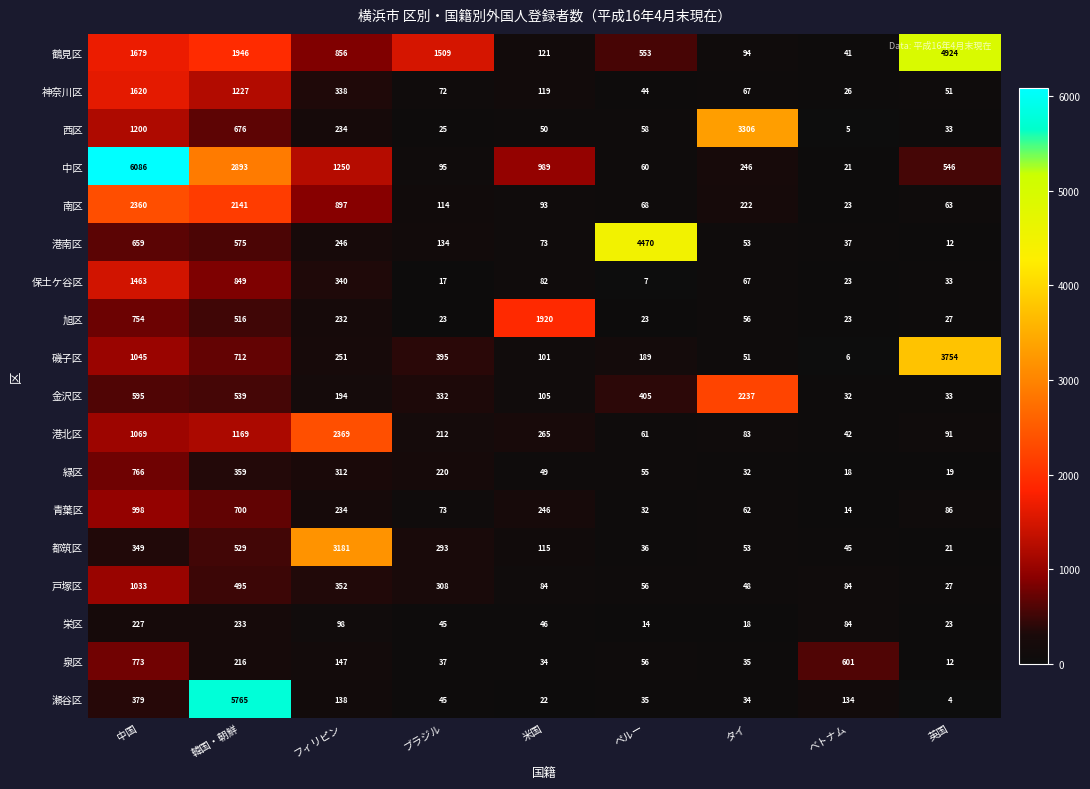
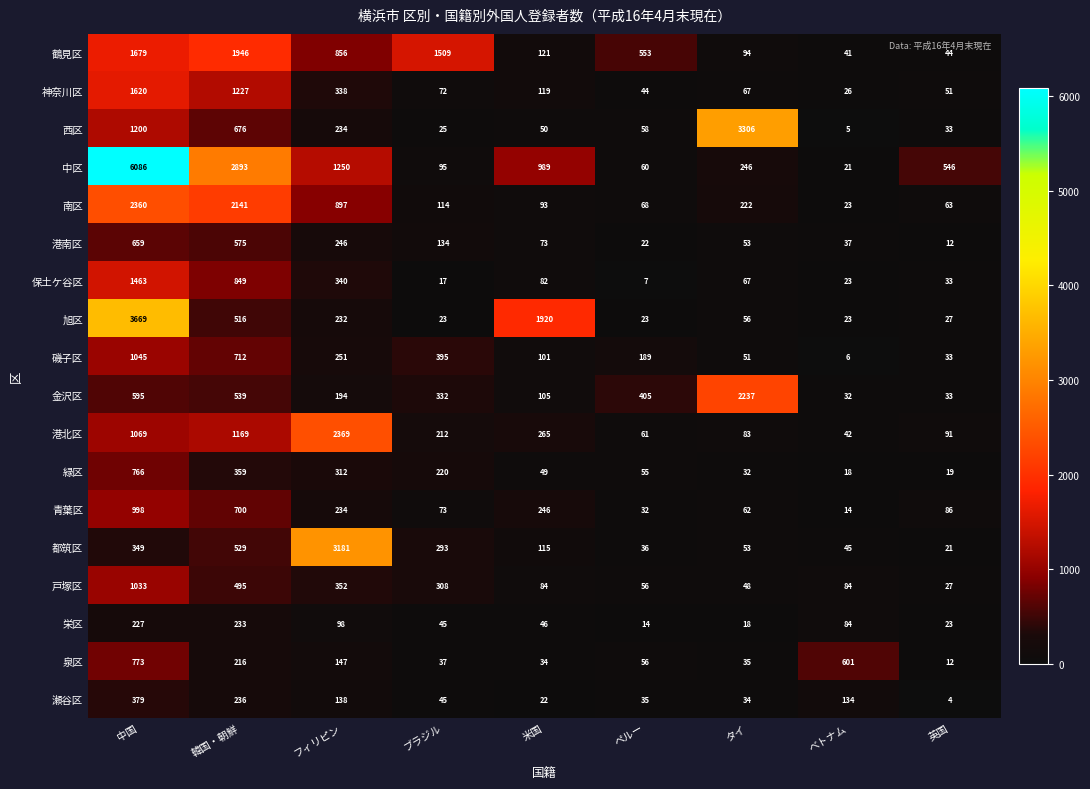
  {
    "鶴見区": {
      "中国": 1679,
      "韓国・朝鮮": 1946,
      "フィリピン": 856,
      "ブラジル": 1509,
      "米国": 121,
      "ペルー": 553,
      "タイ": 94,
      "ベトナム": 41,
-     "英国": 4924
+     "英国": 44
    },
    "神奈川区": {
      "中国": 1620,
      "韓国・朝鮮": 1227,
      "フィリピン": 338,
      "ブラジル": 72,
      "米国": 119,
      "ペルー": 44,
      "タイ": 67,
      "ベトナム": 26,
      "英国": 51
    },
    "西区": {
      "中国": 1200,
      "韓国・朝鮮": 676,
      "フィリピン": 234,
      "ブラジル": 25,
      "米国": 50,
      "ペルー": 58,
      "タイ": 3306,
      "ベトナム": 5,
      "英国": 33
    },
    "中区": {
      "中国": 6086,
      "韓国・朝鮮": 2893,
      "フィリピン": 1250,
      "ブラジル": 95,
      "米国": 989,
      "ペルー": 60,
      "タイ": 246,
      "ベトナム": 21,
      "英国": 546
    },
    "南区": {
      "中国": 2360,
      "韓国・朝鮮": 2141,
      "フィリピン": 897,
      "ブラジル": 114,
      "米国": 93,
      "ペルー": 68,
      "タイ": 222,
      "ベトナム": 23,
      "英国": 63
    },
    "港南区": {
      "中国": 659,
      "韓国・朝鮮": 575,
      "フィリピン": 246,
      "ブラジル": 134,
      "米国": 73,
-     "ペルー": 4470,
+     "ペルー": 22,
      "タイ": 53,
      "ベトナム": 37,
      "英国": 12
    },
    "保土ケ谷区": {
      "中国": 1463,
      "韓国・朝鮮": 849,
      "フィリピン": 340,
      "ブラジル": 17,
      "米国": 82,
      "ペルー": 7,
      "タイ": 67,
      "ベトナム": 23,
      "英国": 33
    },
    "旭区": {
-     "中国": 754,
+     "中国": 3669,
      "韓国・朝鮮": 516,
      "フィリピン": 232,
      "ブラジル": 23,
      "米国": 1920,
      "ペルー": 23,
      "タイ": 56,
      "ベトナム": 23,
      "英国": 27
    },
    "磯子区": {
      "中国": 1045,
      "韓国・朝鮮": 712,
      "フィリピン": 251,
      "ブラジル": 395,
      "米国": 101,
      "ペルー": 189,
      "タイ": 51,
      "ベトナム": 6,
-     "英国": 3754
+     "英国": 33
    },
    "金沢区": {
      "中国": 595,
      "韓国・朝鮮": 539,
      "フィリピン": 194,
      "ブラジル": 332,
      "米国": 105,
      "ペルー": 405,
      "タイ": 2237,
      "ベトナム": 32,
      "英国": 33
    },
    "港北区": {
      "中国": 1069,
      "韓国・朝鮮": 1169,
      "フィリピン": 2369,
      "ブラジル": 212,
      "米国": 265,
      "ペルー": 61,
      "タイ": 83,
      "ベトナム": 42,
      "英国": 91
    },
    "緑区": {
      "中国": 766,
      "韓国・朝鮮": 359,
      "フィリピン": 312,
      "ブラジル": 220,
      "米国": 49,
      "ペルー": 55,
      "タイ": 32,
      "ベトナム": 18,
      "英国": 19
    },
    "青葉区": {
      "中国": 998,
      "韓国・朝鮮": 700,
      "フィリピン": 234,
      "ブラジル": 73,
      "米国": 246,
      "ペルー": 32,
      "タイ": 62,
      "ベトナム": 14,
      "英国": 86
    },
    "都筑区": {
      "中国": 349,
      "韓国・朝鮮": 529,
      "フィリピン": 3181,
      "ブラジル": 293,
      "米国": 115,
      "ペルー": 36,
      "タイ": 53,
      "ベトナム": 45,
      "英国": 21
    },
    "戸塚区": {
      "中国": 1033,
      "韓国・朝鮮": 495,
      "フィリピン": 352,
      "ブラジル": 308,
      "米国": 84,
      "ペルー": 56,
      "タイ": 48,
      "ベトナム": 84,
      "英国": 27
    },
    "栄区": {
      "中国": 227,
      "韓国・朝鮮": 233,
      "フィリピン": 98,
      "ブラジル": 45,
      "米国": 46,
      "ペルー": 14,
      "タイ": 18,
      "ベトナム": 84,
      "英国": 23
    },
    "泉区": {
      "中国": 773,
      "韓国・朝鮮": 216,
      "フィリピン": 147,
      "ブラジル": 37,
      "米国": 34,
      "ペルー": 56,
      "タイ": 35,
      "ベトナム": 601,
      "英国": 12
    },
    "瀬谷区": {
      "中国": 379,
-     "韓国・朝鮮": 5765,
+     "韓国・朝鮮": 236,
      "フィリピン": 138,
      "ブラジル": 45,
      "米国": 22,
      "ペルー": 35,
      "タイ": 34,
      "ベトナム": 134,
      "英国": 4
    }
  }
